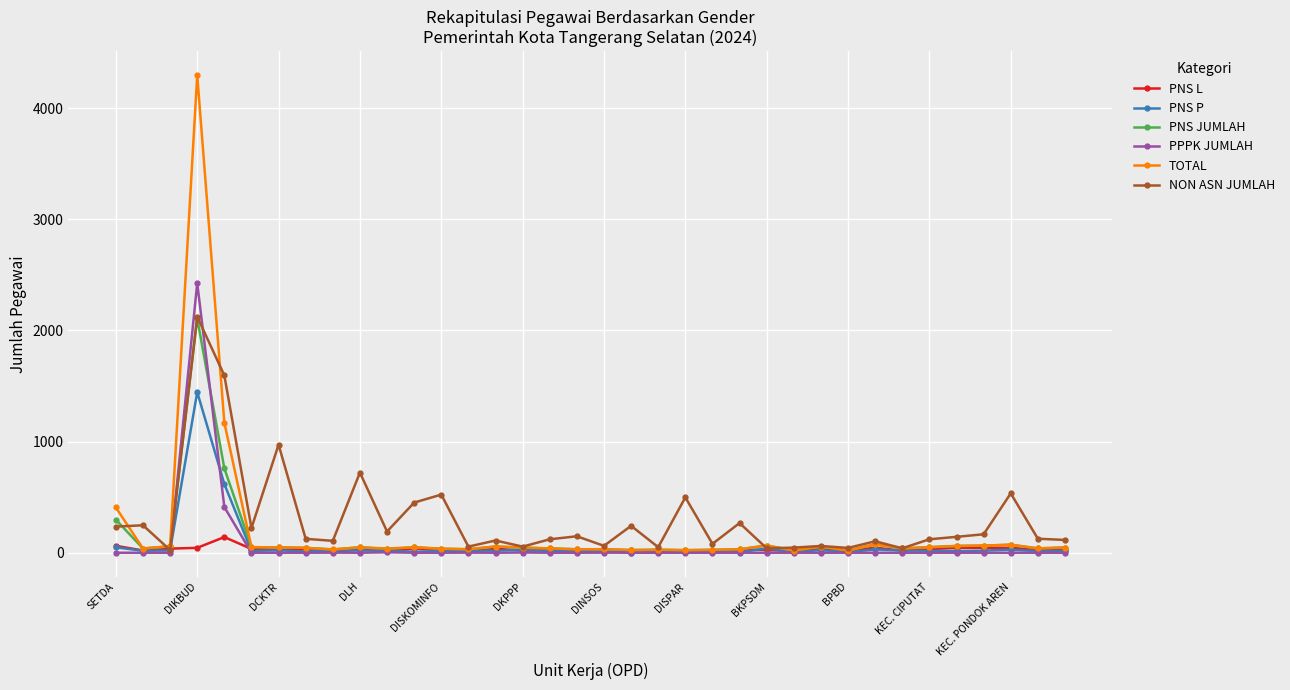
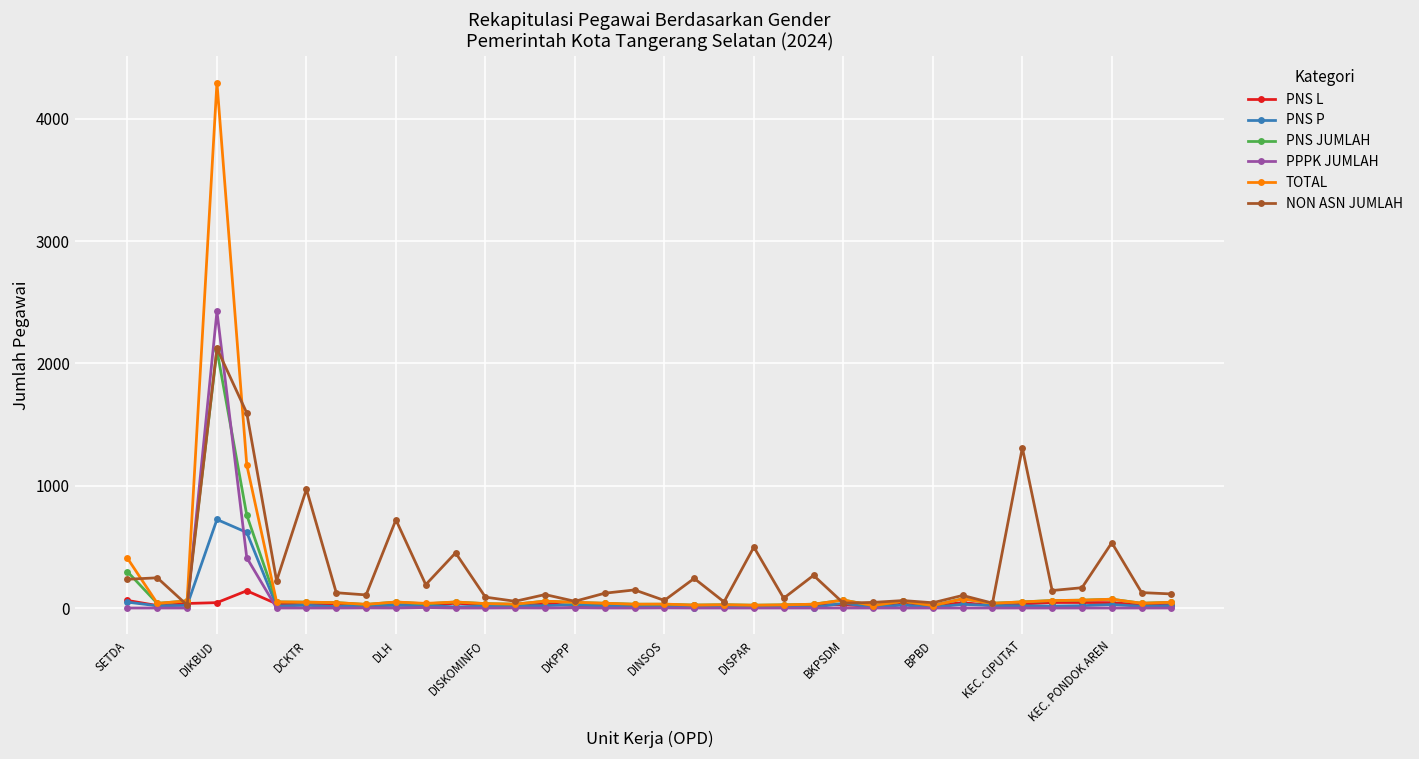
  {
    "PNS L": {
      "DIKBUD": 40
    },
    "PNS P": {
-     "DIKBUD": 1450
+     "DIKBUD": 720
    },
    "PNS JUMLAH": {
      "SETDA": 300
    },
    "PPPK JUMLAH": {
      "SETDA": 0,
      "DIKBUD": 2430,
      "BKPSDM": 0,
      "KEC. PONDOK AREN": 0
    },
    "TOTAL": {
      "SETDA": 410,
      "DIKBUD": 4300
    },
    "NON ASN JUMLAH": {
      "SETDA": 240,
      "DCKTR": 970,
      "DLH": 720,
-     "DISKOMINFO": 520,
+     "DISKOMINFO": 90,
      "DINSOS": 60,
      "DISPAR": 500,
-     "KEC. CIPUTAT": 120,
+     "KEC. CIPUTAT": 1310,
      "KEC. PONDOK AREN": 530
    }
  }
